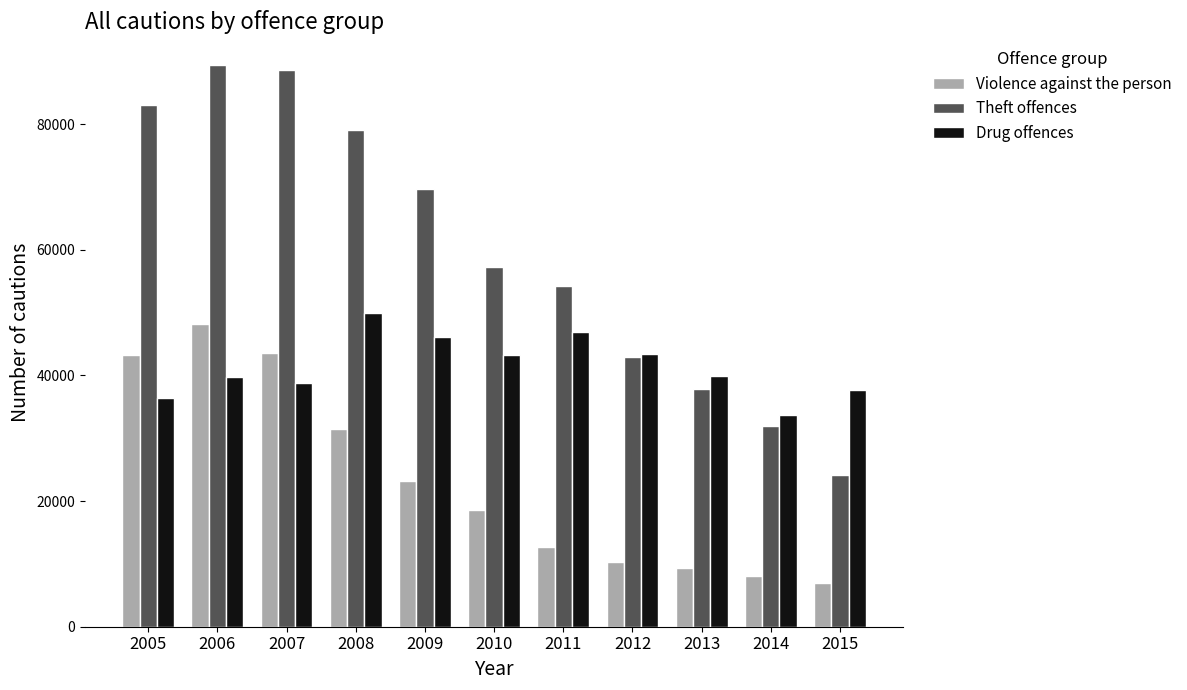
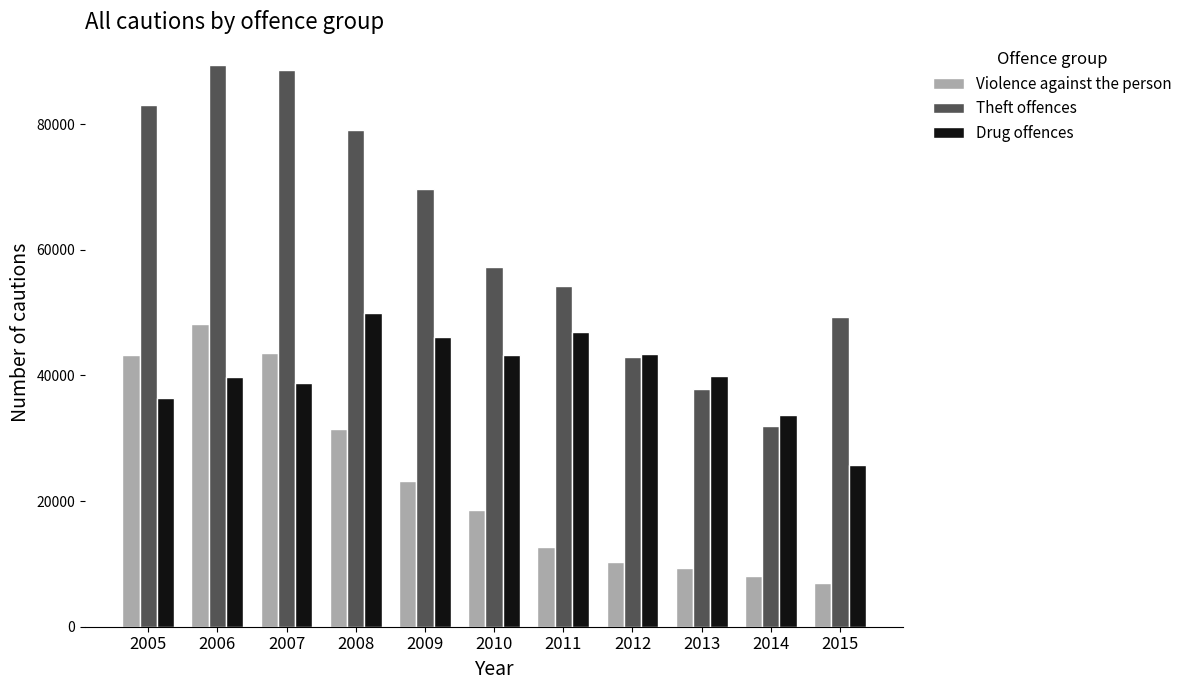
  {
    "Violence against the person": {
      "2005": 43000,
      "2006": 48000,
      "2007": 44000,
      "2008": 32000,
      "2009": 23000,
      "2010": 19000,
      "2011": 13000,
      "2012": 10000,
      "2013": 9000,
      "2014": 8000,
      "2015": 7000
    },
    "Theft offences": {
      "2005": 83000,
      "2006": 89000,
      "2007": 89000,
      "2008": 79000,
      "2009": 70000,
      "2010": 57000,
      "2011": 54000,
      "2012": 43000,
      "2013": 38000,
      "2014": 32000,
-     "2015": 24000
+     "2015": 49000
    },
    "Drug offences": {
      "2005": 36000,
      "2006": 40000,
      "2007": 39000,
      "2008": 50000,
      "2009": 46000,
      "2010": 43000,
      "2011": 47000,
      "2012": 43000,
      "2013": 40000,
      "2014": 34000,
-     "2015": 38000
+     "2015": 26000
    }
  }
